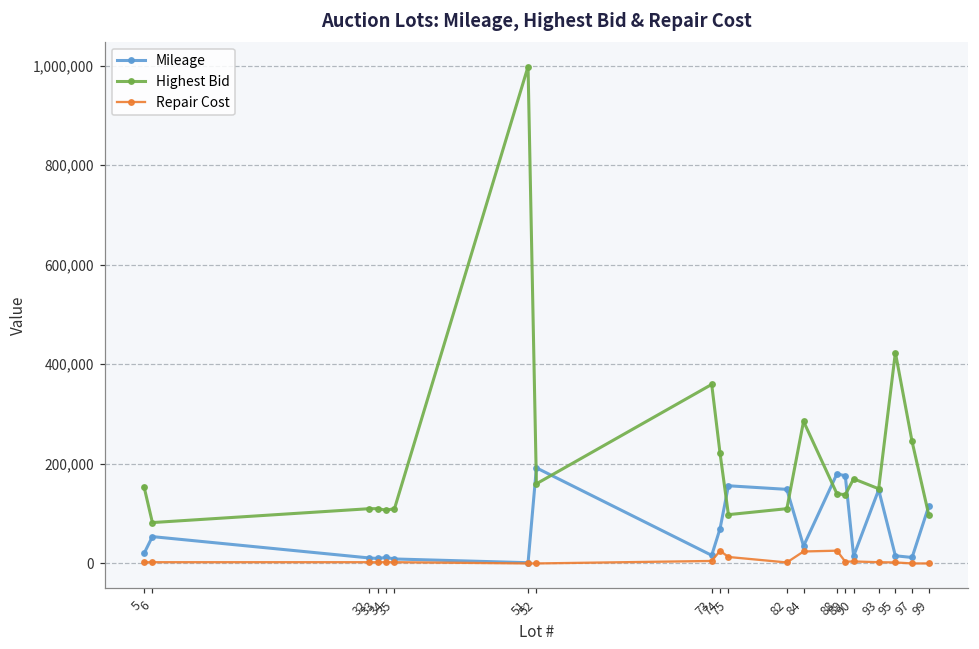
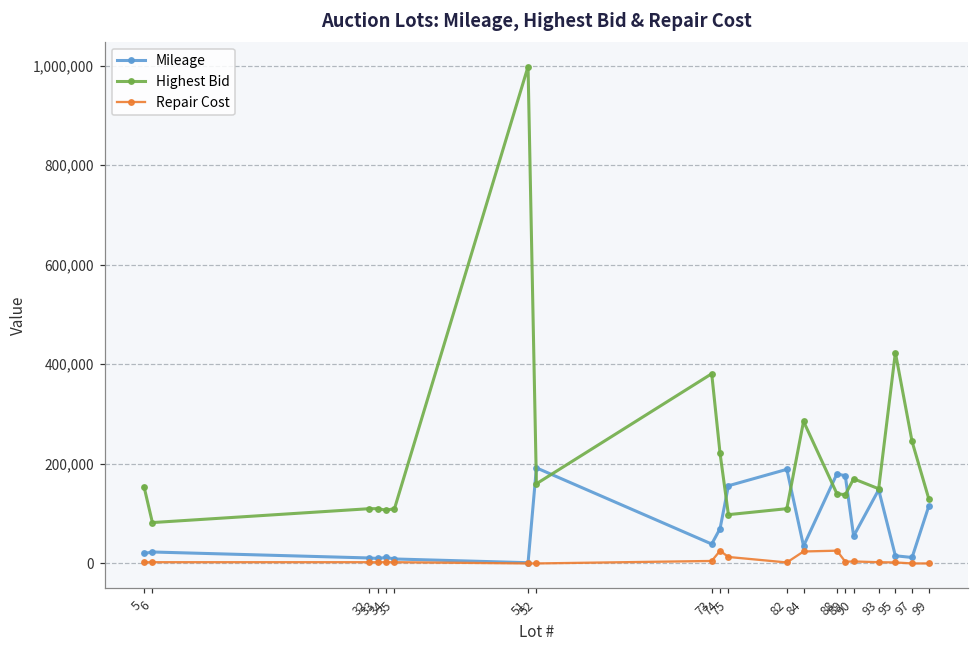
  {
    "Mileage": {
      "5": "20,000",
-     "6": "50,000",
+     "6": "20,000",
      "32": "10,000",
      "33": "10,000",
      "34": "10,000",
      "35": "10,000",
      "52": "190,000",
-     "73": "20,000",
+     "73": "40,000",
      "74": "70,000",
      "75": "160,000",
-     "82": "150,000",
+     "82": "190,000",
      "84": "40,000",
      "88": "180,000",
      "89": "180,000",
-     "90": "10,000",
+     "90": "60,000",
      "95": "20,000",
      "97": "10,000",
      "99": "120,000"
    },
    "Highest Bid": {
      "5": "150,000",
      "6": "80,000",
      "32": "110,000",
      "33": "110,000",
      "34": "110,000",
      "35": "110,000",
      "51": "1,000,000",
      "52": "160,000",
-     "73": "360,000",
+     "73": "380,000",
      "74": "220,000",
      "75": "100,000",
      "82": "110,000",
      "84": "290,000",
      "88": "140,000",
      "89": "140,000",
      "90": "170,000",
      "95": "420,000",
      "97": "250,000",
-     "99": "100,000"
+     "99": "130,000"
    },
    "Repair Cost": {
      "5": "0",
      "6": "0",
      "32": "0",
      "33": "0",
      "34": "0",
      "35": "0",
      "52": "0",
      "73": "10,000",
      "74": "30,000",
      "75": "10,000",
      "82": "0",
      "84": "20,000",
      "88": "30,000",
      "89": "0",
      "90": "0",
      "93": "0",
      "95": "0",
      "97": "0",
      "99": "0"
    }
  }
